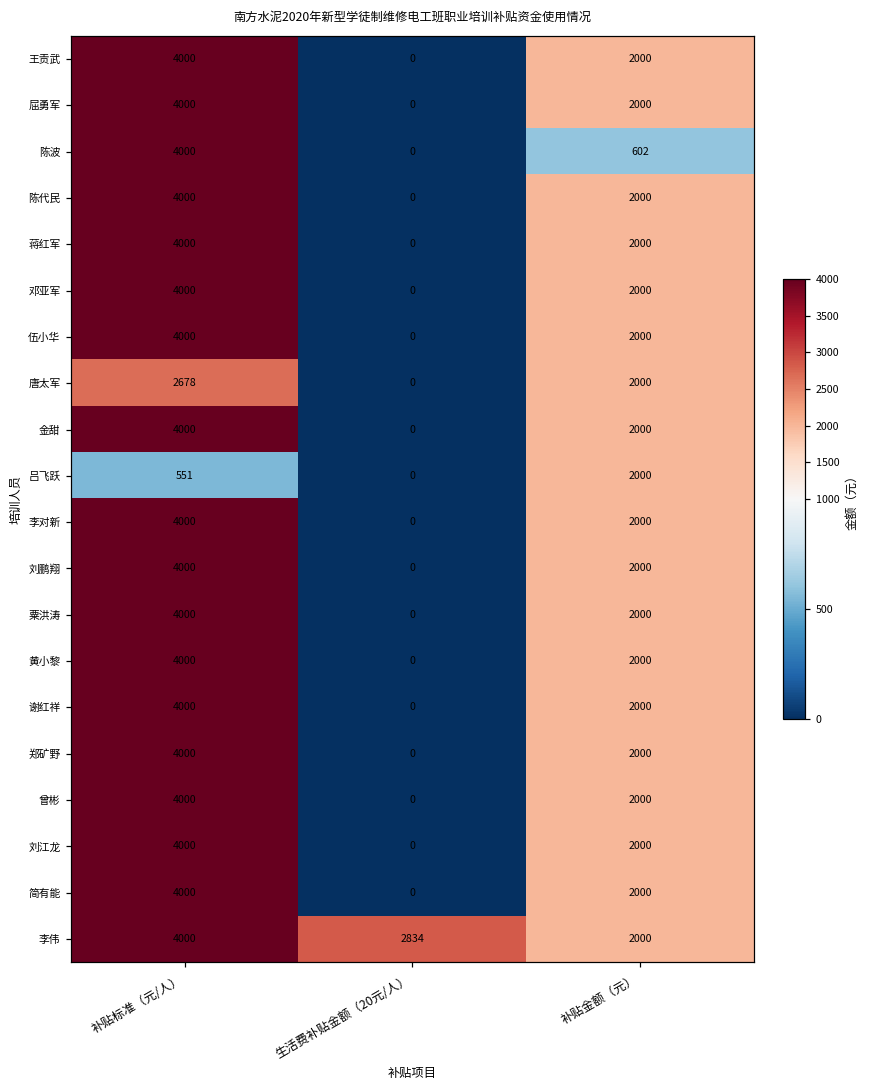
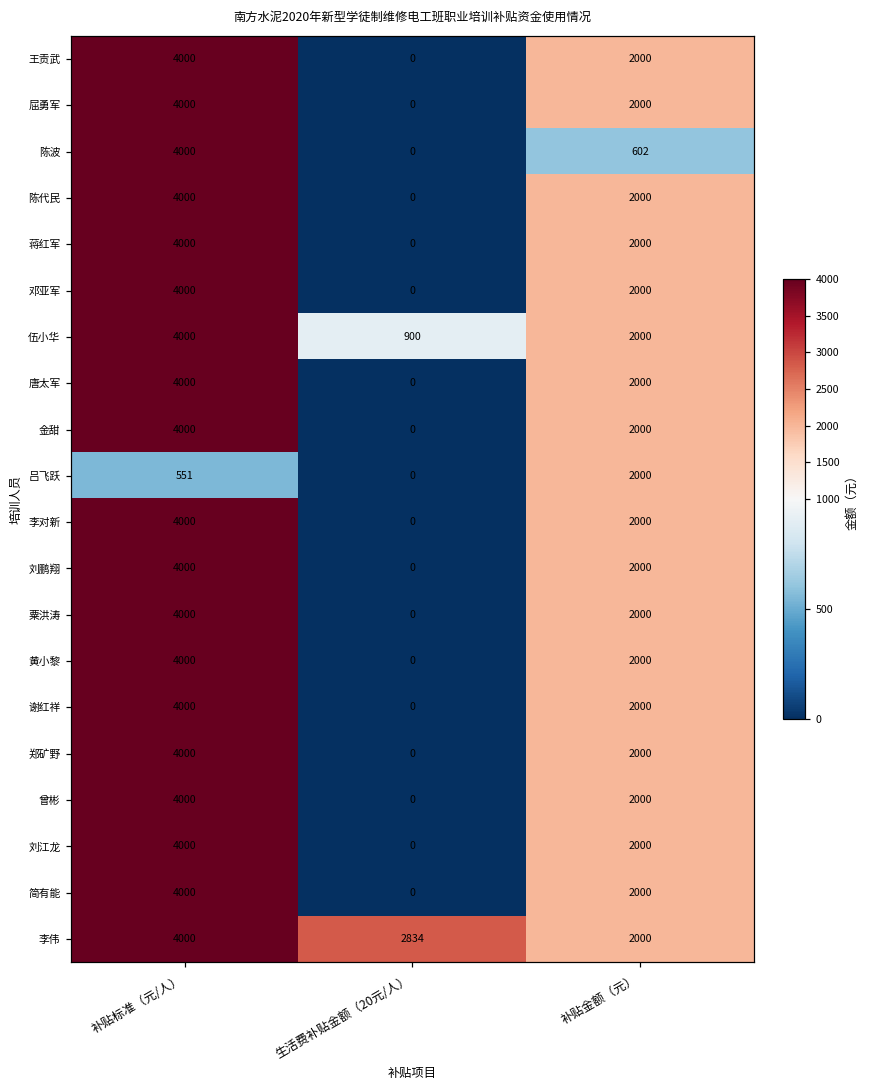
  {
    "王贡武": {
      "补贴标准（元/人）": 4000,
      "生活费补贴金额（20元/人）": 0,
      "补贴金额（元）": 2000
    },
    "屈勇军": {
      "补贴标准（元/人）": 4000,
      "生活费补贴金额（20元/人）": 0,
      "补贴金额（元）": 2000
    },
    "陈波": {
      "补贴标准（元/人）": 4000,
      "生活费补贴金额（20元/人）": 0,
      "补贴金额（元）": 602
    },
    "陈代民": {
      "补贴标准（元/人）": 4000,
      "生活费补贴金额（20元/人）": 0,
      "补贴金额（元）": 2000
    },
    "蒋红军": {
      "补贴标准（元/人）": 4000,
      "生活费补贴金额（20元/人）": 0,
      "补贴金额（元）": 2000
    },
    "邓亚军": {
      "补贴标准（元/人）": 4000,
      "生活费补贴金额（20元/人）": 0,
      "补贴金额（元）": 2000
    },
    "伍小华": {
      "补贴标准（元/人）": 4000,
-     "生活费补贴金额（20元/人）": 0,
+     "生活费补贴金额（20元/人）": 900,
      "补贴金额（元）": 2000
    },
    "唐太军": {
-     "补贴标准（元/人）": 2678,
+     "补贴标准（元/人）": 4000,
      "生活费补贴金额（20元/人）": 0,
      "补贴金额（元）": 2000
    },
    "金甜": {
      "补贴标准（元/人）": 4000,
      "生活费补贴金额（20元/人）": 0,
      "补贴金额（元）": 2000
    },
    "吕飞跃": {
      "补贴标准（元/人）": 551,
      "生活费补贴金额（20元/人）": 0,
      "补贴金额（元）": 2000
    },
    "李对新": {
      "补贴标准（元/人）": 4000,
      "生活费补贴金额（20元/人）": 0,
      "补贴金额（元）": 2000
    },
    "刘鹏翔": {
      "补贴标准（元/人）": 4000,
      "生活费补贴金额（20元/人）": 0,
      "补贴金额（元）": 2000
    },
    "粟洪涛": {
      "补贴标准（元/人）": 4000,
      "生活费补贴金额（20元/人）": 0,
      "补贴金额（元）": 2000
    },
    "黄小黎": {
      "补贴标准（元/人）": 4000,
      "生活费补贴金额（20元/人）": 0,
      "补贴金额（元）": 2000
    },
    "谢红祥": {
      "补贴标准（元/人）": 4000,
      "生活费补贴金额（20元/人）": 0,
      "补贴金额（元）": 2000
    },
    "郑矿野": {
      "补贴标准（元/人）": 4000,
      "生活费补贴金额（20元/人）": 0,
      "补贴金额（元）": 2000
    },
    "曾彬": {
      "补贴标准（元/人）": 4000,
      "生活费补贴金额（20元/人）": 0,
      "补贴金额（元）": 2000
    },
    "刘江龙": {
      "补贴标准（元/人）": 4000,
      "生活费补贴金额（20元/人）": 0,
      "补贴金额（元）": 2000
    },
    "简有能": {
      "补贴标准（元/人）": 4000,
      "生活费补贴金额（20元/人）": 0,
      "补贴金额（元）": 2000
    },
    "李伟": {
      "补贴标准（元/人）": 4000,
      "生活费补贴金额（20元/人）": 2834,
      "补贴金额（元）": 2000
    }
  }
